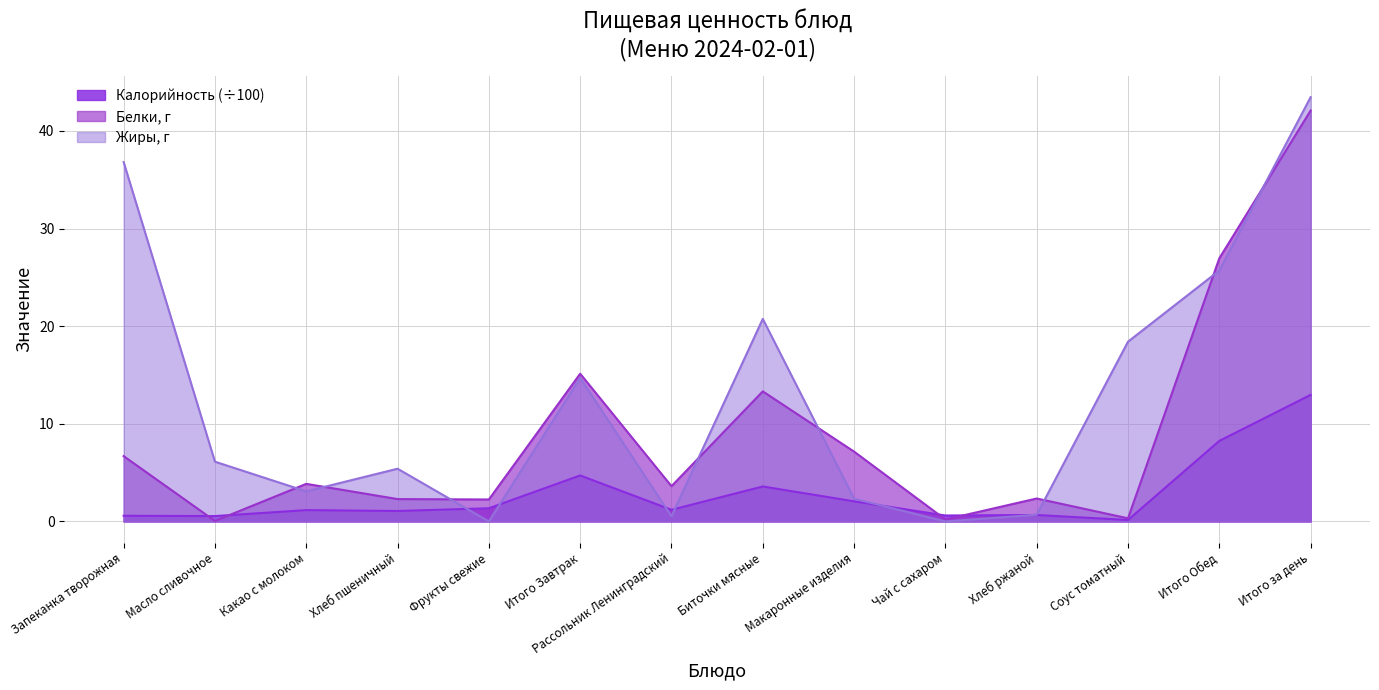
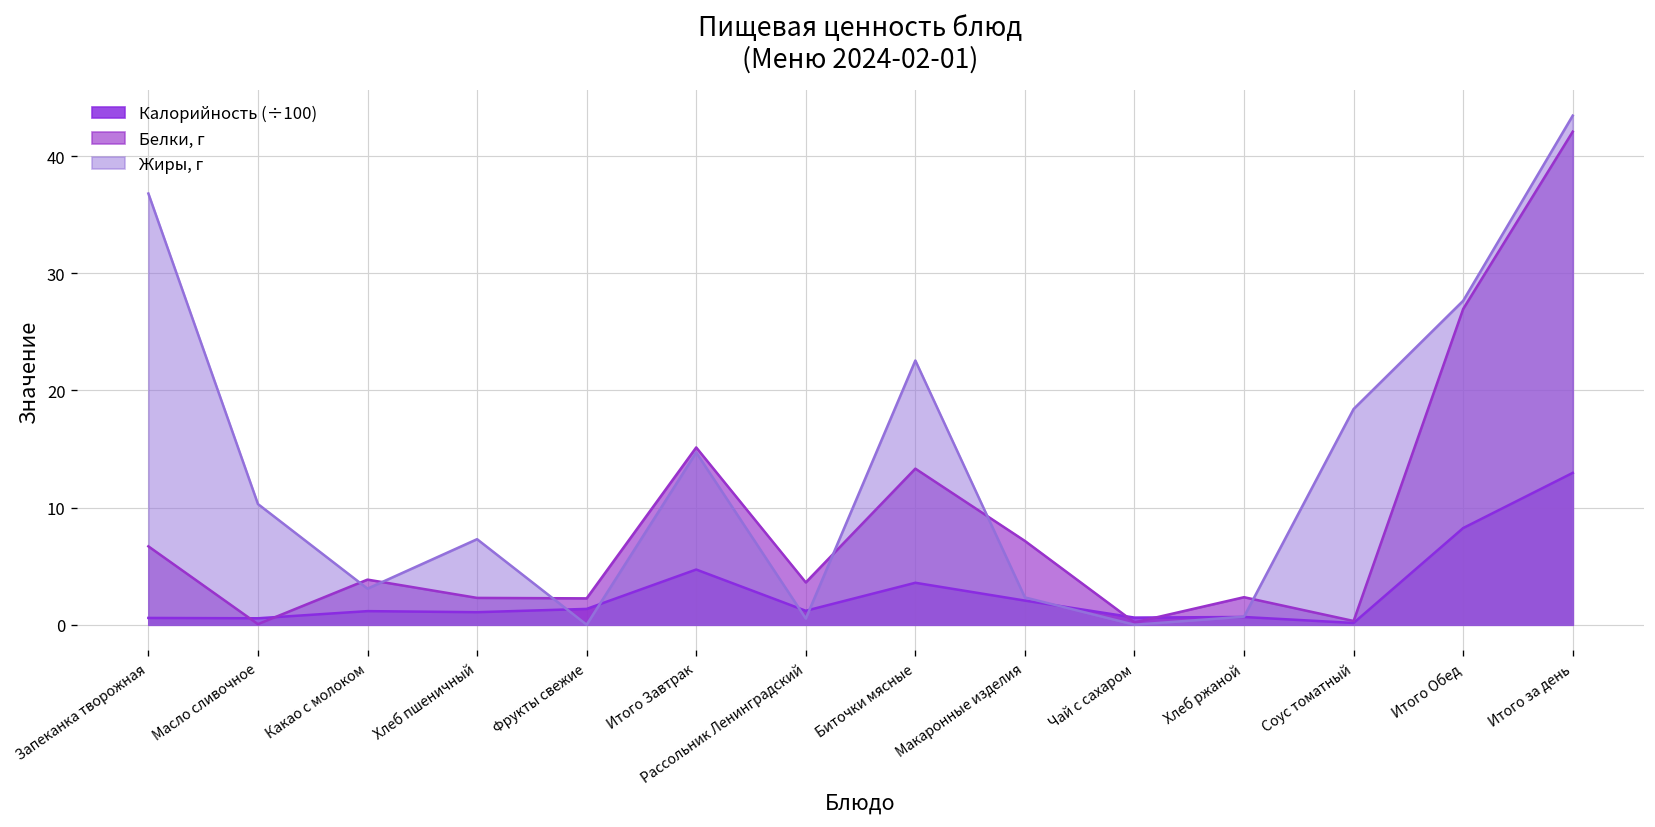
  {
    "Жиры, г": {
      "Запеканка творожная": 37,
-     "Масло сливочное": 6,
+     "Масло сливочное": 10,
      "Какао с молоком": 3,
-     "Хлеб пшеничный": 5,
+     "Хлеб пшеничный": 7,
      "Фрукты свежие": 0,
      "Итого Завтрак": 15,
      "Рассольник Ленинградский": 1,
-     "Биточки мясные": 21,
+     "Биточки мясные": 23,
      "Макаронные изделия": 2,
      "Соус томатный": 18,
-     "Итого Обед": 26,
+     "Итого Обед": 28,
      "Итого за день": 43
    }
  }
